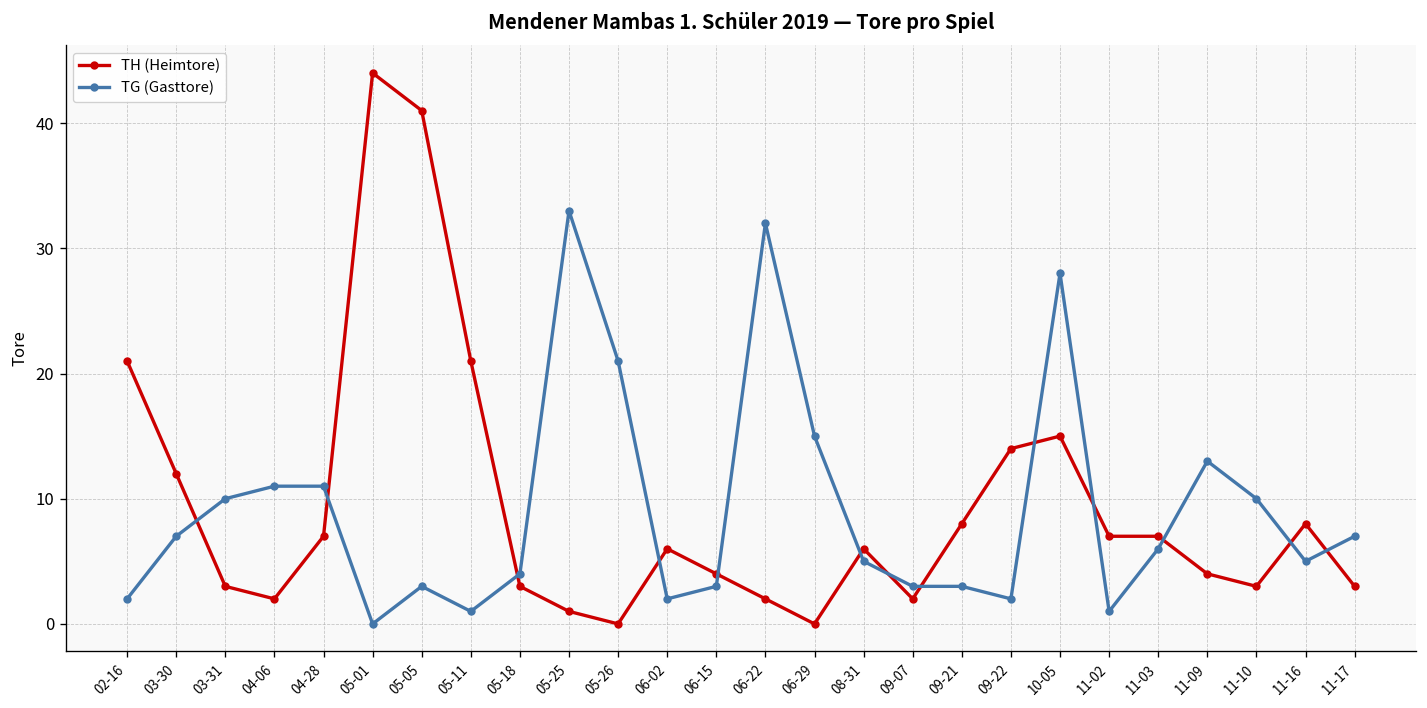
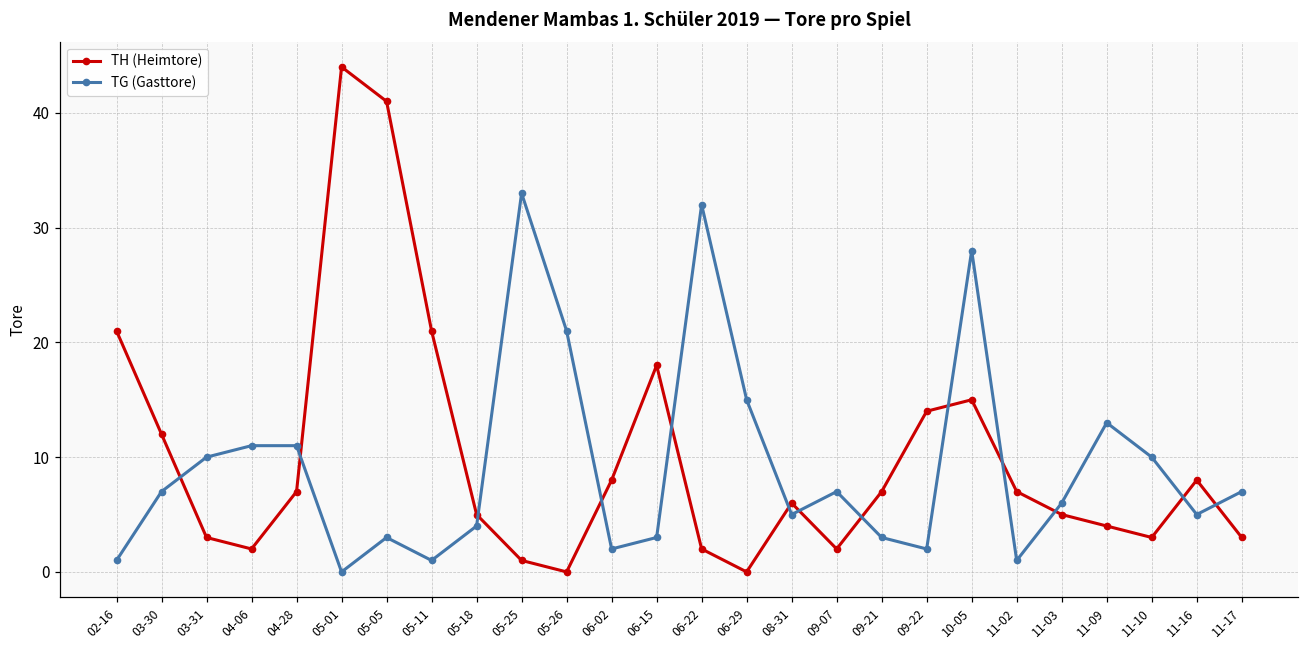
  {
    "TH (Heimtore)": {
      "02-16": 21,
      "03-30": 12,
      "03-31": 3,
      "04-06": 2,
      "04-28": 7,
      "05-01": 44,
      "05-05": 41,
      "05-11": 21,
-     "05-18": 3,
+     "05-18": 5,
      "05-25": 1,
      "05-26": 0,
-     "06-02": 6,
-     "06-15": 4,
+     "06-02": 8,
+     "06-15": 18,
      "06-22": 2,
      "06-29": 0,
      "08-31": 6,
      "09-07": 2,
-     "09-21": 8,
+     "09-21": 7,
      "09-22": 14,
      "10-05": 15,
      "11-02": 7,
-     "11-03": 7,
+     "11-03": 5,
      "11-09": 4,
      "11-10": 3,
      "11-16": 8,
      "11-17": 3
    },
    "TG (Gasttore)": {
-     "02-16": 2,
+     "02-16": 1,
      "03-30": 7,
      "03-31": 10,
      "04-06": 11,
      "04-28": 11,
      "05-01": 0,
      "05-05": 3,
      "05-11": 1,
      "05-18": 4,
      "05-25": 33,
      "05-26": 21,
      "06-02": 2,
      "06-15": 3,
      "06-22": 32,
      "06-29": 15,
      "08-31": 5,
-     "09-07": 3,
+     "09-07": 7,
      "09-21": 3,
      "09-22": 2,
      "10-05": 28,
      "11-02": 1,
      "11-03": 6,
      "11-09": 13,
      "11-10": 10,
      "11-16": 5,
      "11-17": 7
    }
  }
